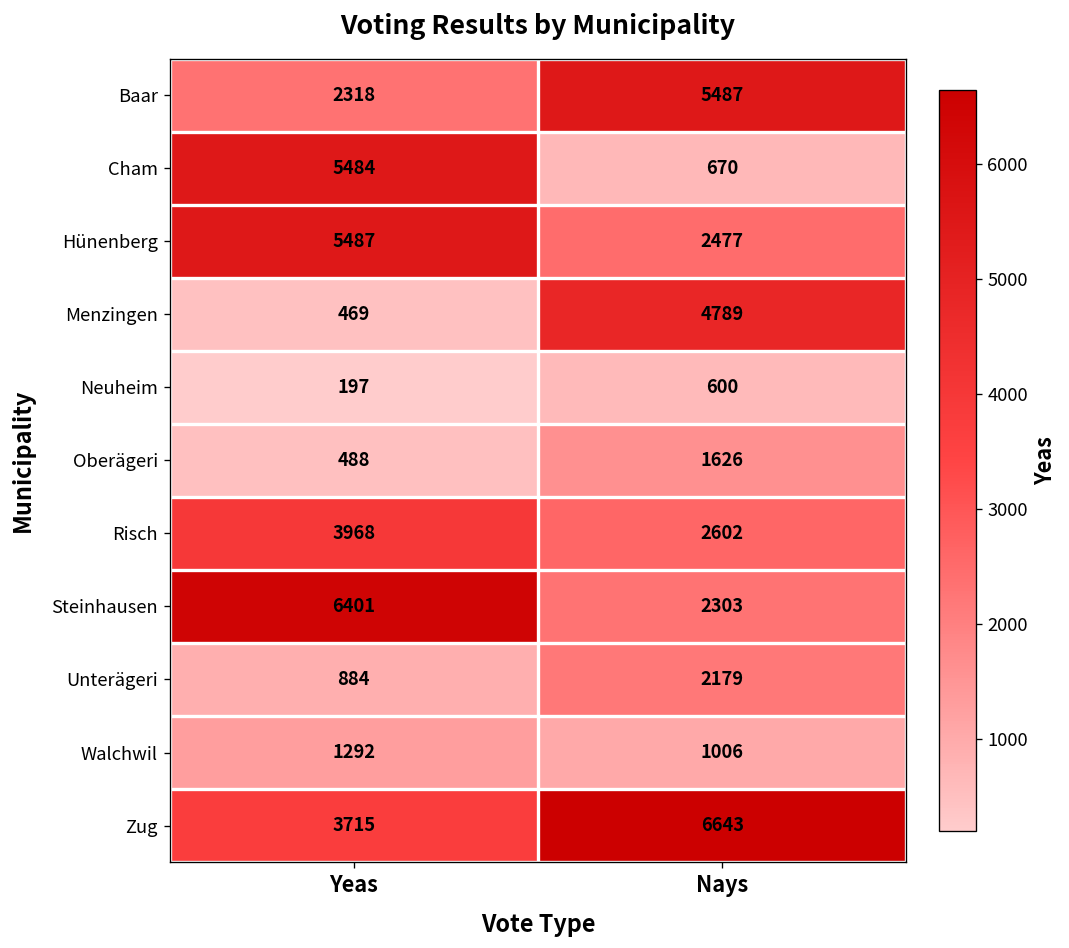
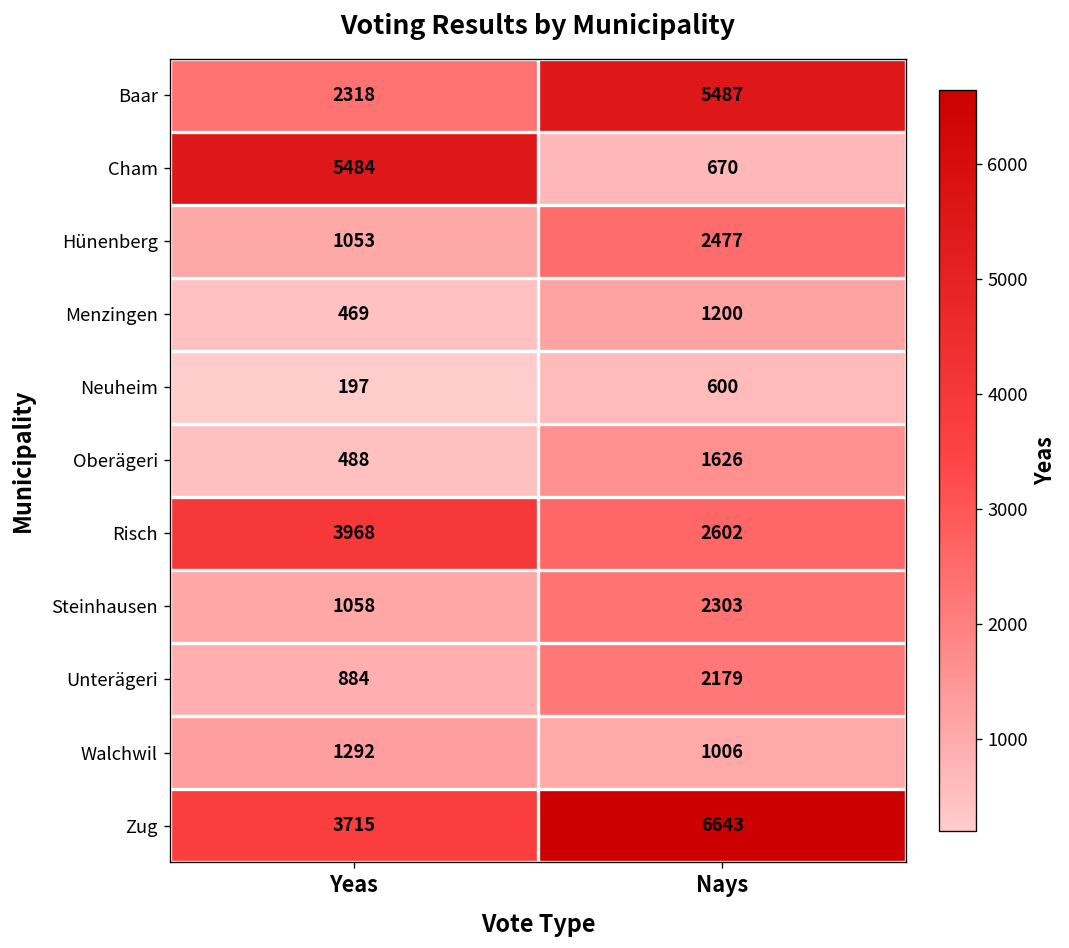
  {
    "Baar": {
      "Yeas": 2318,
      "Nays": 5487
    },
    "Cham": {
      "Yeas": 5484,
      "Nays": 670
    },
    "Hünenberg": {
-     "Yeas": 5487,
+     "Yeas": 1053,
      "Nays": 2477
    },
    "Menzingen": {
      "Yeas": 469,
-     "Nays": 4789
+     "Nays": 1200
    },
    "Neuheim": {
      "Yeas": 197,
      "Nays": 600
    },
    "Oberägeri": {
      "Yeas": 488,
      "Nays": 1626
    },
    "Risch": {
      "Yeas": 3968,
      "Nays": 2602
    },
    "Steinhausen": {
-     "Yeas": 6401,
+     "Yeas": 1058,
      "Nays": 2303
    },
    "Unterägeri": {
      "Yeas": 884,
      "Nays": 2179
    },
    "Walchwil": {
      "Yeas": 1292,
      "Nays": 1006
    },
    "Zug": {
      "Yeas": 3715,
      "Nays": 6643
    }
  }
